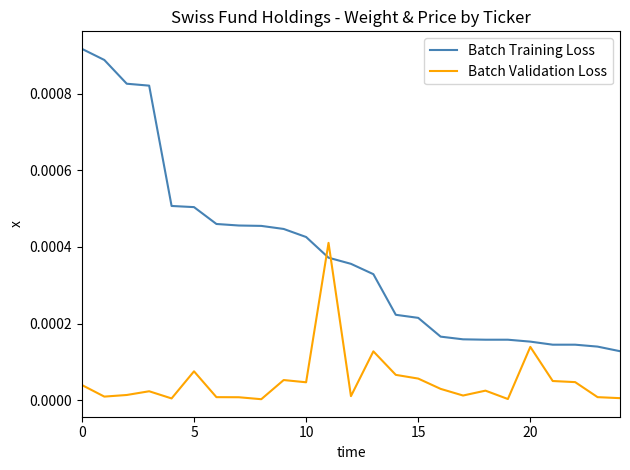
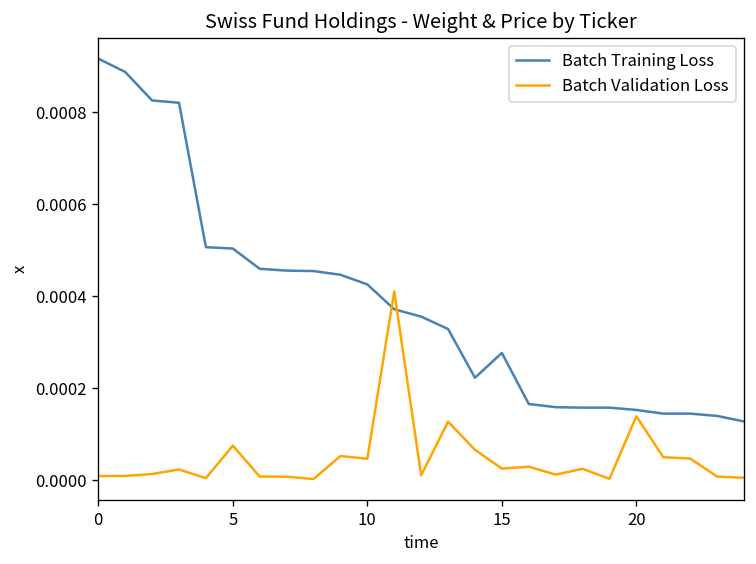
  {
    "Batch Training Loss": {
      "0": 0.00092,
      "5": 0.00050,
      "10": 0.00043,
-     "15": 0.00022,
+     "15": 0.00028,
      "20": 0.00015
    },
    "Batch Validation Loss": {
-     "0": 0.00004,
+     "0": 0.00001,
      "5": 0.00008,
      "10": 0.00005,
-     "15": 0.00006,
+     "15": 0.00003,
      "20": 0.00014
    }
  }
